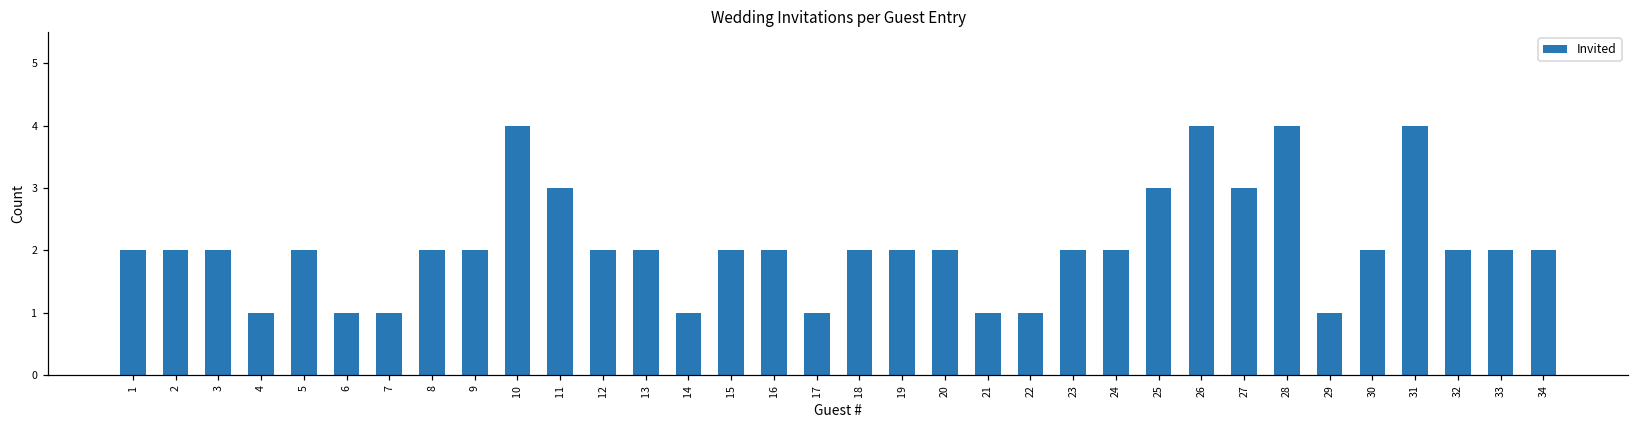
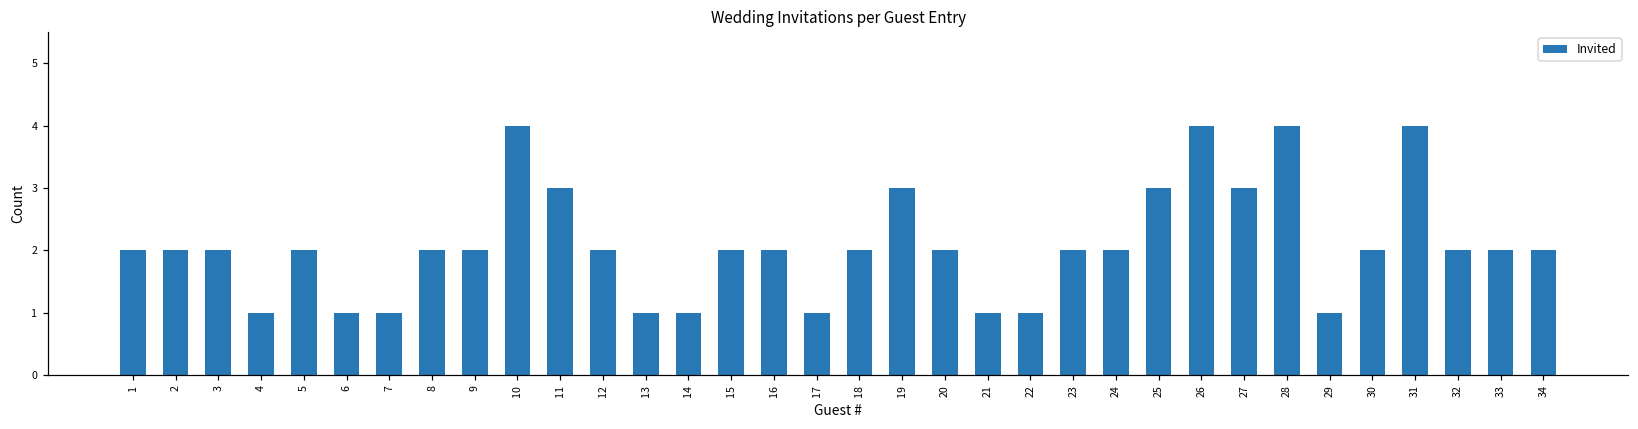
  {
    "1": 2,
    "2": 2,
    "3": 2,
    "4": 1,
    "5": 2,
    "6": 1,
    "7": 1,
    "8": 2,
    "9": 2,
    "10": 4,
    "11": 3,
    "12": 2,
-   "13": 2,
+   "13": 1,
    "14": 1,
    "15": 2,
    "16": 2,
    "17": 1,
    "18": 2,
-   "19": 2,
+   "19": 3,
    "20": 2,
    "21": 1,
    "22": 1,
    "23": 2,
    "24": 2,
    "25": 3,
    "26": 4,
    "27": 3,
    "28": 4,
    "29": 1,
    "30": 2,
    "31": 4,
    "32": 2,
    "33": 2,
    "34": 2
  }
